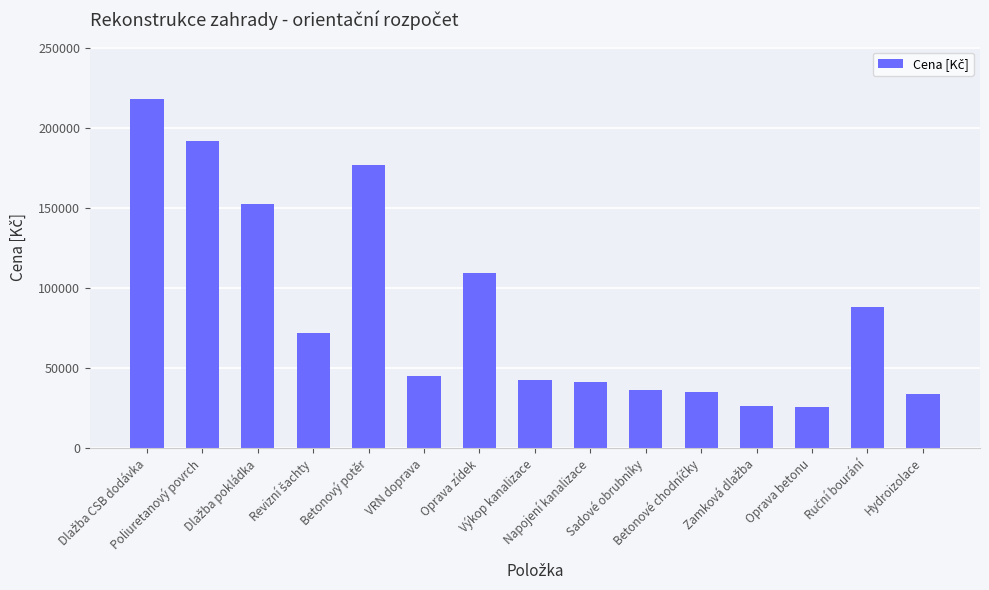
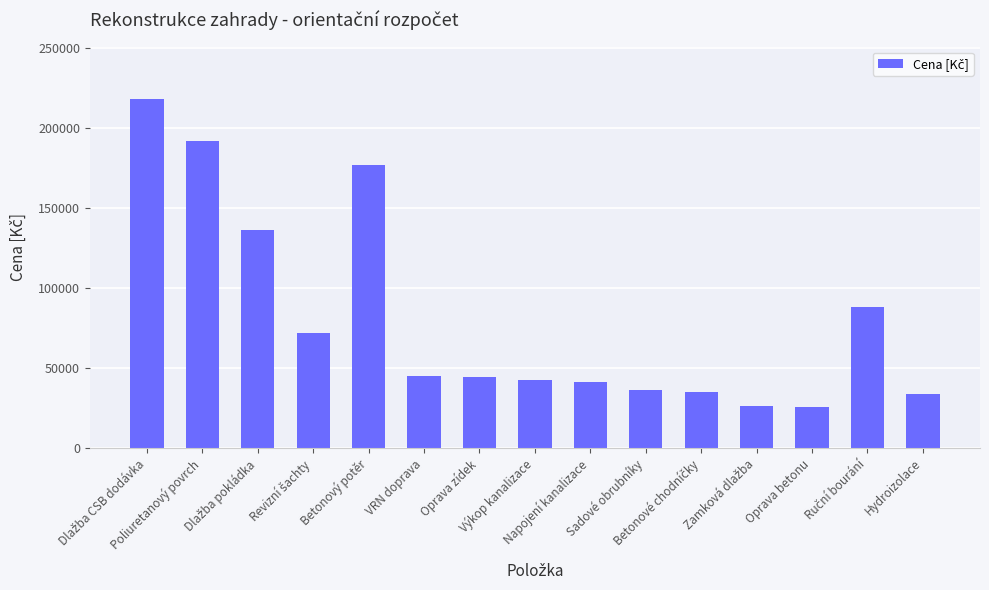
  {
    "Dlažba CSB dodávka": 218000,
    "Poliuretanový povrch": 192000,
-   "Dlažba pokládka": 152000,
+   "Dlažba pokládka": 137000,
    "Revizní šachty": 72000,
    "Betonový potěr": 177000,
    "VRN doprava": 45000,
-   "Oprava zídek": 109000,
+   "Oprava zídek": 45000,
    "Výkop kanalizace": 43000,
    "Napojení kanalizace": 41000,
    "Sadové obrubníky": 36000,
    "Betonové chodníčky": 35000,
    "Zamková dlažba": 26000,
    "Oprava betonu": 26000,
    "Ruční bourání": 88000,
    "Hydroizolace": 34000
  }
